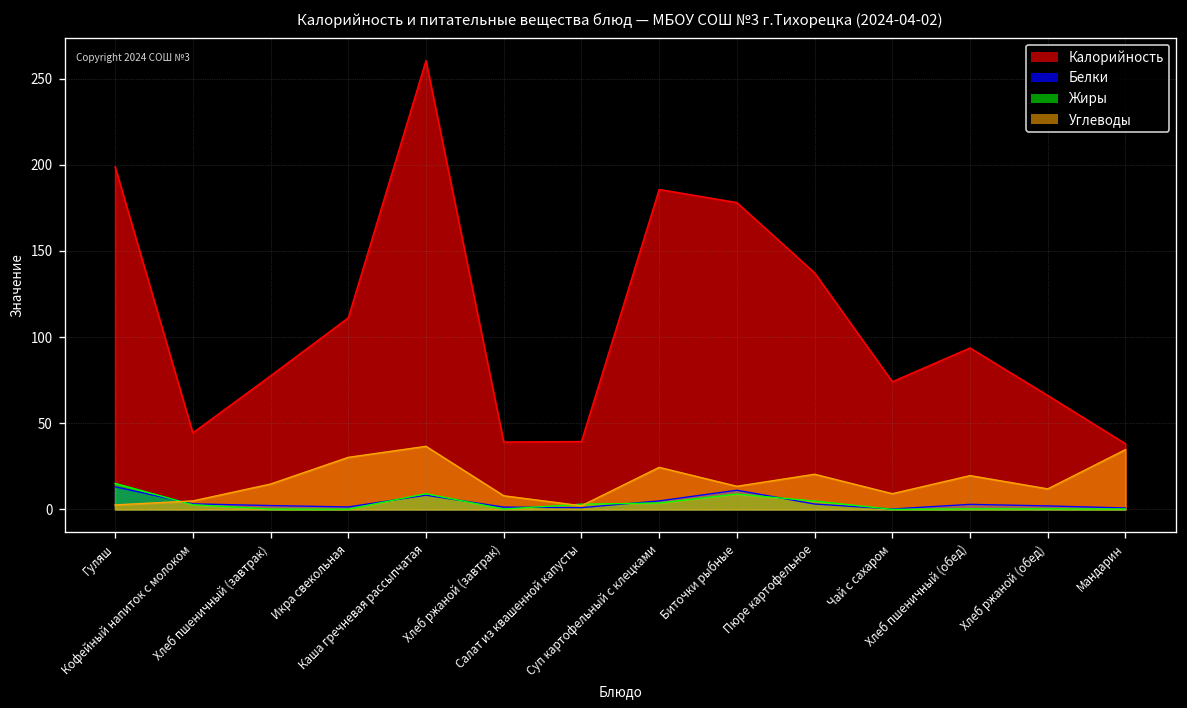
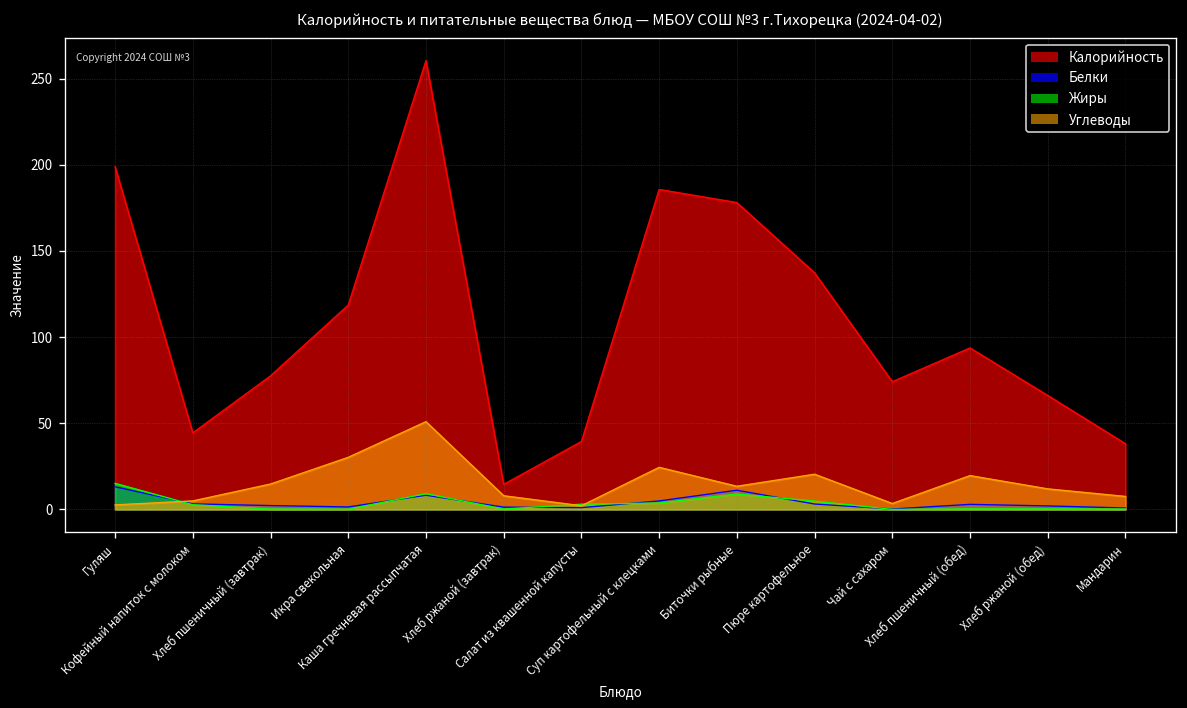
  {
    "Калорийность": {
      "Гуляш": 199,
      "Кофейный напиток с молоком": 44,
      "Хлеб пшеничный (завтрак)": 78,
-     "Икра свекольная": 111,
+     "Икра свекольная": 119,
      "Каша гречневая рассыпчатая": 261,
-     "Хлеб ржаной (завтрак)": 39,
+     "Хлеб ржаной (завтрак)": 15,
      "Салат из квашенной капусты": 39,
      "Суп картофельный с клецками": 186,
      "Биточки рыбные": 178,
      "Пюре картофельное": 137,
      "Чай с сахаром": 74,
      "Хлеб пшеничный (обед)": 94,
      "Хлеб ржаной (обед)": 66,
      "Мандарин": 38
    },
    "Белки": {
      "Гуляш": 13,
      "Хлеб пшеничный (завтрак)": 2,
      "Биточки рыбные": 11,
      "Хлеб пшеничный (обед)": 3
    },
    "Жиры": {
      "Гуляш": 15,
      "Хлеб пшеничный (завтрак)": 0,
      "Биточки рыбные": 9,
      "Хлеб пшеничный (обед)": 0
    },
    "Углеводы": {
      "Гуляш": 3,
      "Хлеб пшеничный (завтрак)": 15,
      "Икра свекольная": 30,
-     "Каша гречневая рассыпчатая": 37,
+     "Каша гречневая рассыпчатая": 51,
      "Хлеб ржаной (завтрак)": 8,
      "Суп картофельный с клецками": 24,
      "Биточки рыбные": 13,
      "Пюре картофельное": 20,
-     "Чай с сахаром": 9,
+     "Чай с сахаром": 3,
      "Хлеб пшеничный (обед)": 20,
      "Хлеб ржаной (обед)": 12,
-     "Мандарин": 35
+     "Мандарин": 8
    }
  }
